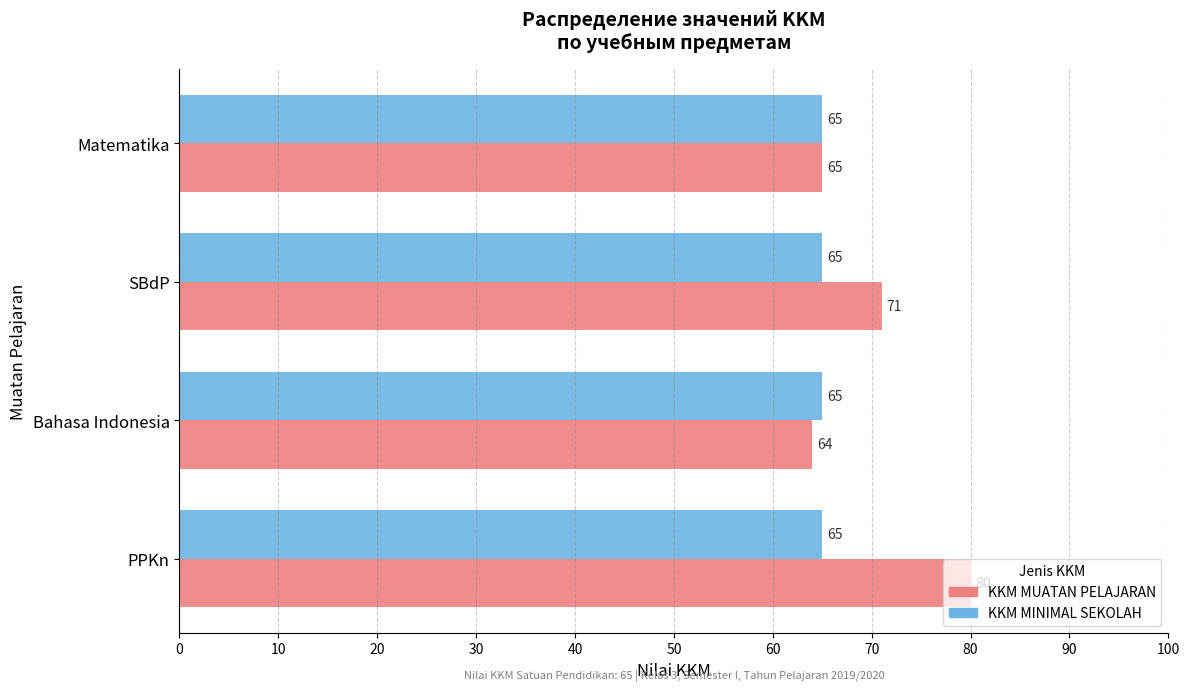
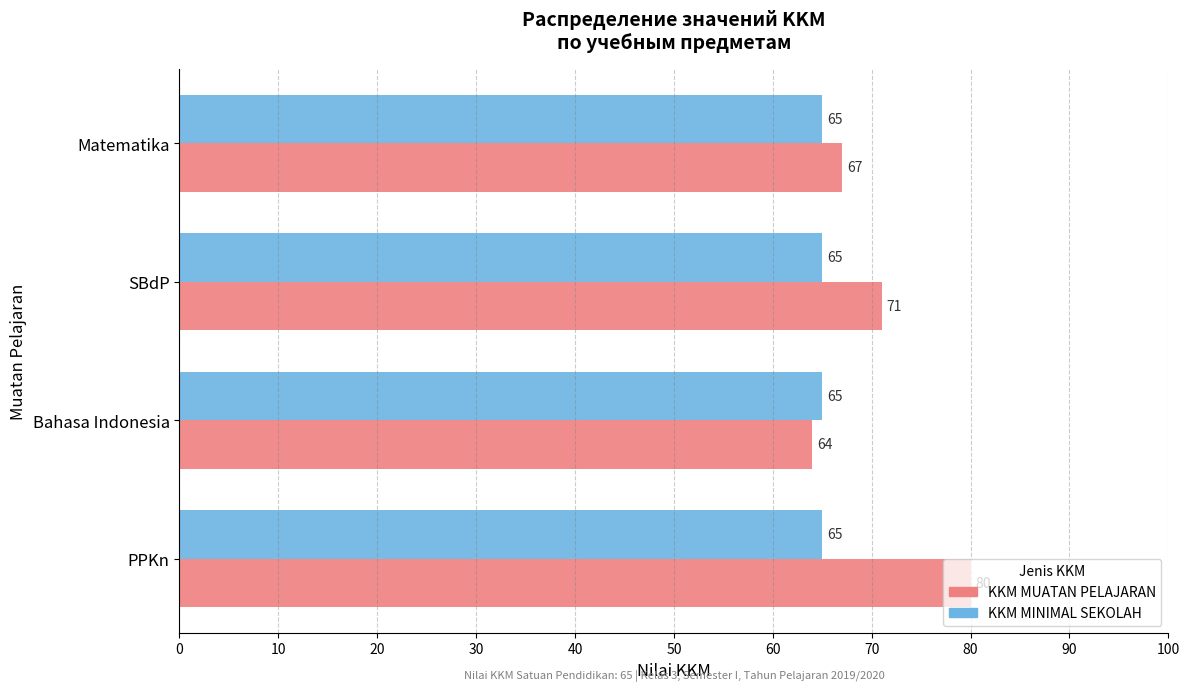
  {
    "KKM MUATAN PELAJARAN": {
-     "Matematika": 65,
+     "Matematika": 67,
      "SBdP": 71,
      "Bahasa Indonesia": 64
    },
    "KKM MINIMAL SEKOLAH": {
      "Matematika": 65,
      "SBdP": 65,
      "Bahasa Indonesia": 65,
      "PPKn": 65
    }
  }
